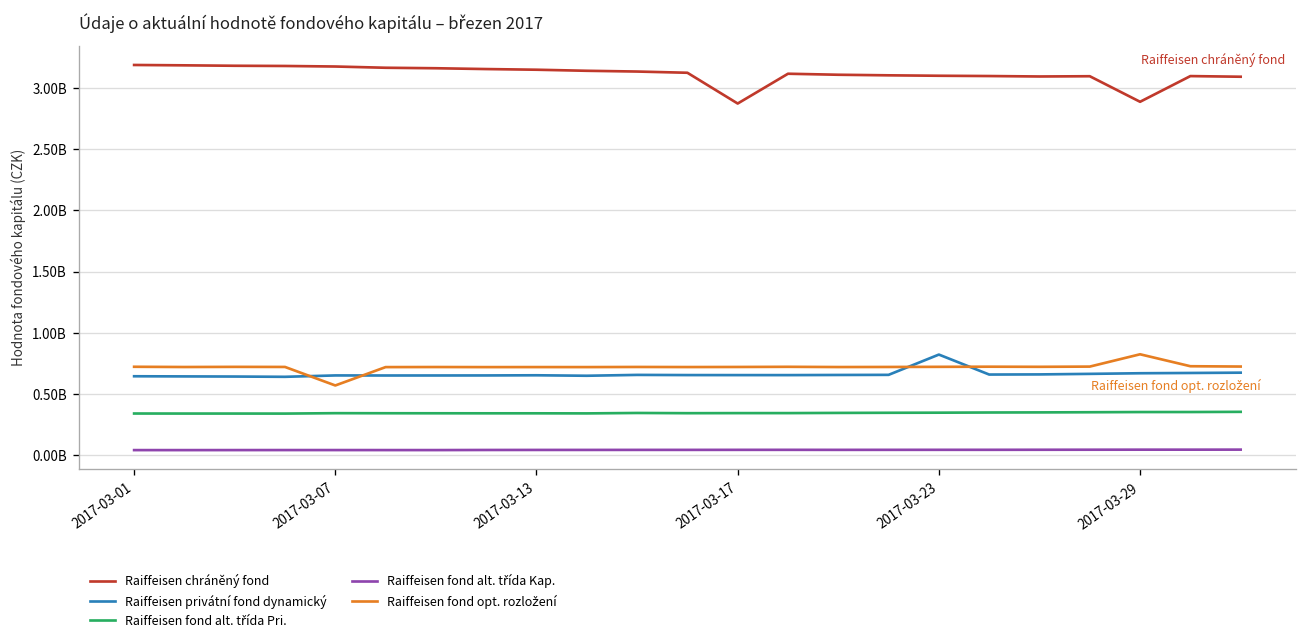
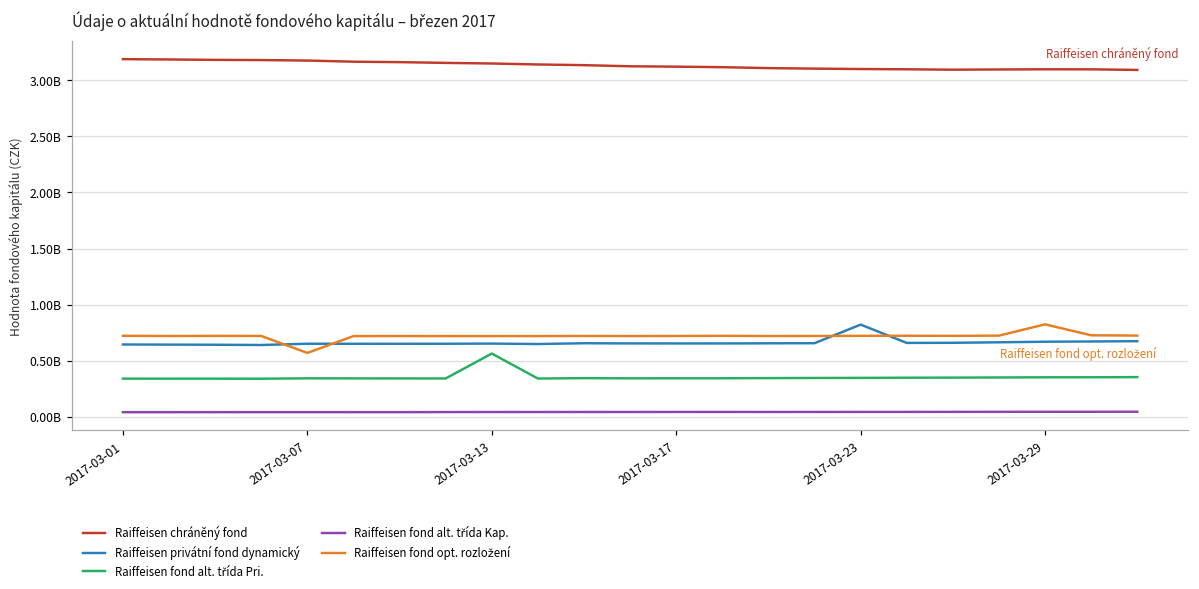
  {
    "Raiffeisen chráněný fond": {
      "2017-03-01": 3190000000,
      "2017-03-07": 3170000000,
      "2017-03-13": 3150000000,
-     "2017-03-17": 2870000000,
+     "2017-03-17": 3120000000,
      "2017-03-23": 3100000000,
-     "2017-03-29": 2890000000
+     "2017-03-29": 3100000000
    },
    "Raiffeisen privátní fond dynamický": {
      "2017-03-01": 640000000,
      "2017-03-07": 650000000,
      "2017-03-13": 650000000,
      "2017-03-17": 650000000,
      "2017-03-23": 820000000,
      "2017-03-29": 670000000
    },
    "Raiffeisen fond alt. třída Pri.": {
      "2017-03-01": 340000000,
      "2017-03-07": 340000000,
-     "2017-03-13": 340000000,
+     "2017-03-13": 560000000,
      "2017-03-17": 340000000,
      "2017-03-23": 350000000,
      "2017-03-29": 350000000
    },
    "Raiffeisen fond alt. třída Kap.": {
      "2017-03-01": 40000000,
      "2017-03-07": 40000000,
      "2017-03-13": 40000000,
      "2017-03-17": 40000000,
      "2017-03-23": 40000000,
      "2017-03-29": 50000000
    },
    "Raiffeisen fond opt. rozložení": {
      "2017-03-01": 720000000,
      "2017-03-07": 570000000,
      "2017-03-13": 720000000,
      "2017-03-17": 720000000,
      "2017-03-23": 720000000,
      "2017-03-29": 820000000
    }
  }
